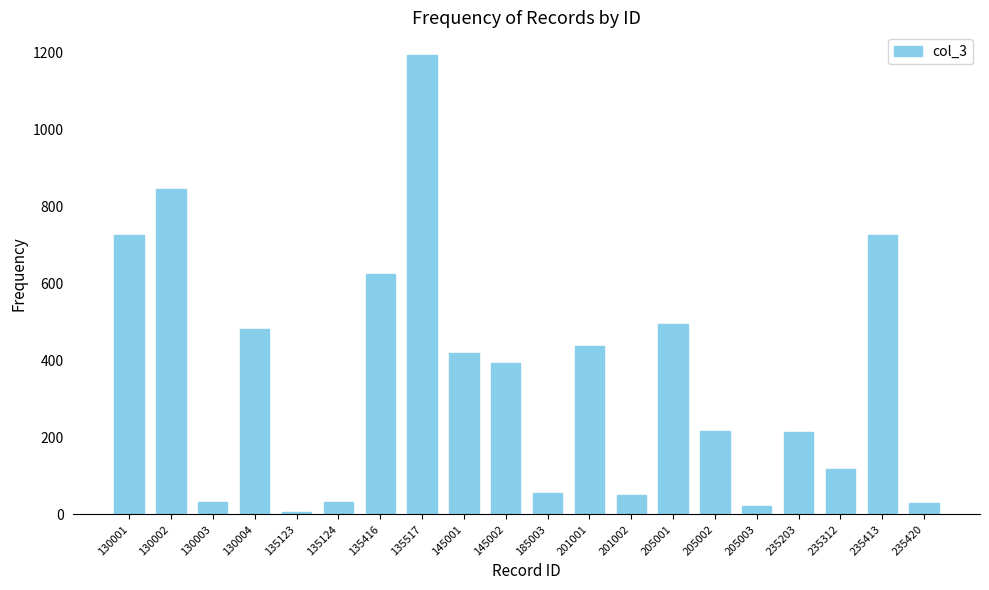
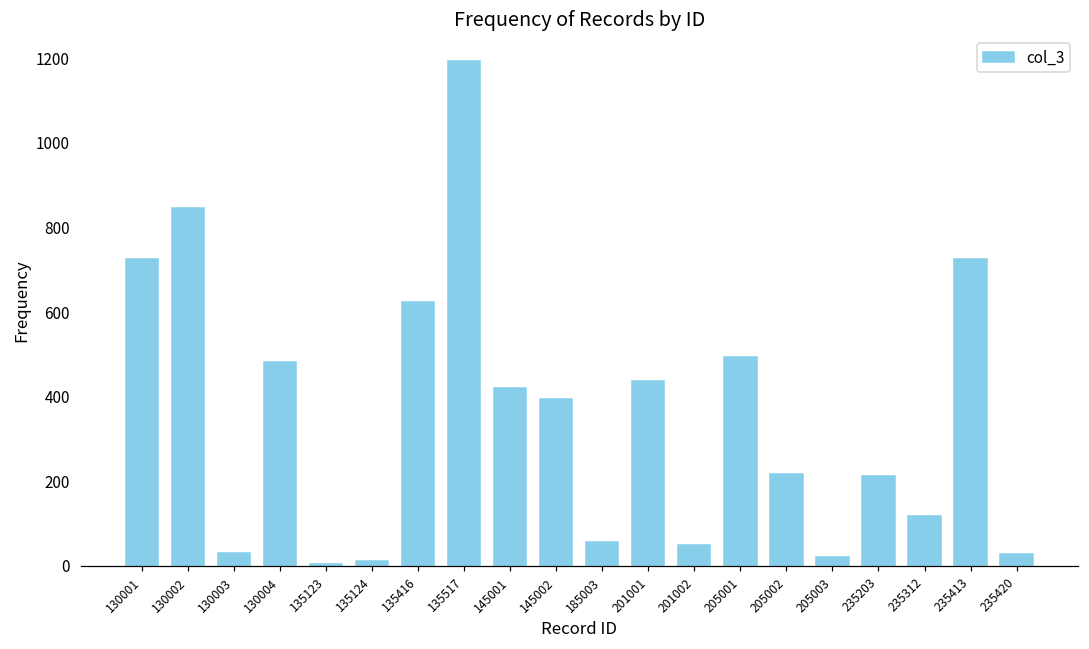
  {
    "130001": 730,
    "130002": 850,
    "130003": 30,
    "130004": 480,
-   "135124": 30,
+   "135124": 10,
    "135416": 620,
    "135517": 1190,
    "145001": 420,
    "145002": 400,
    "185003": 60,
    "201001": 440,
    "201002": 50,
    "205001": 490,
    "205002": 220,
    "205003": 20,
    "235203": 210,
    "235312": 120,
    "235413": 730,
    "235420": 30
  }
